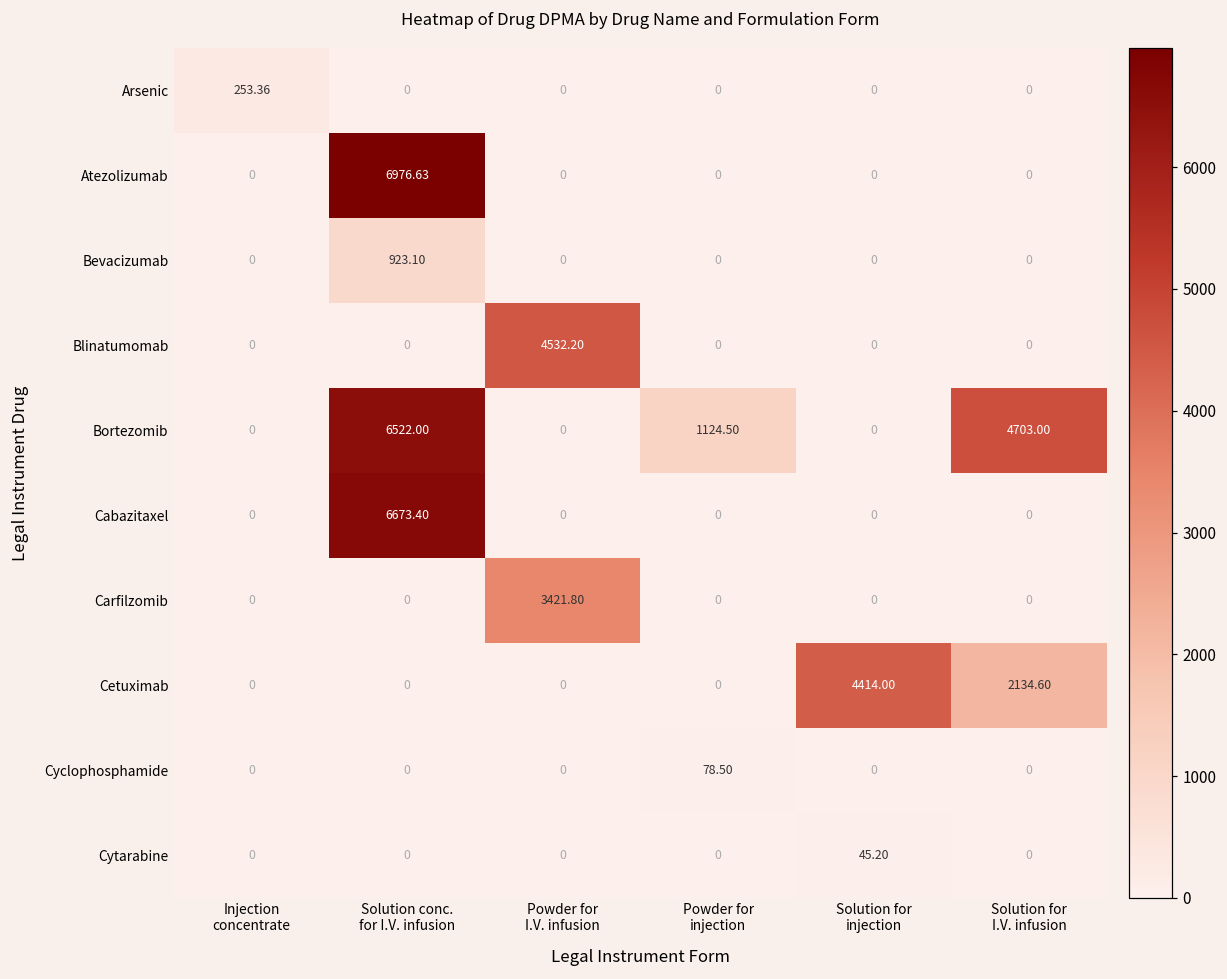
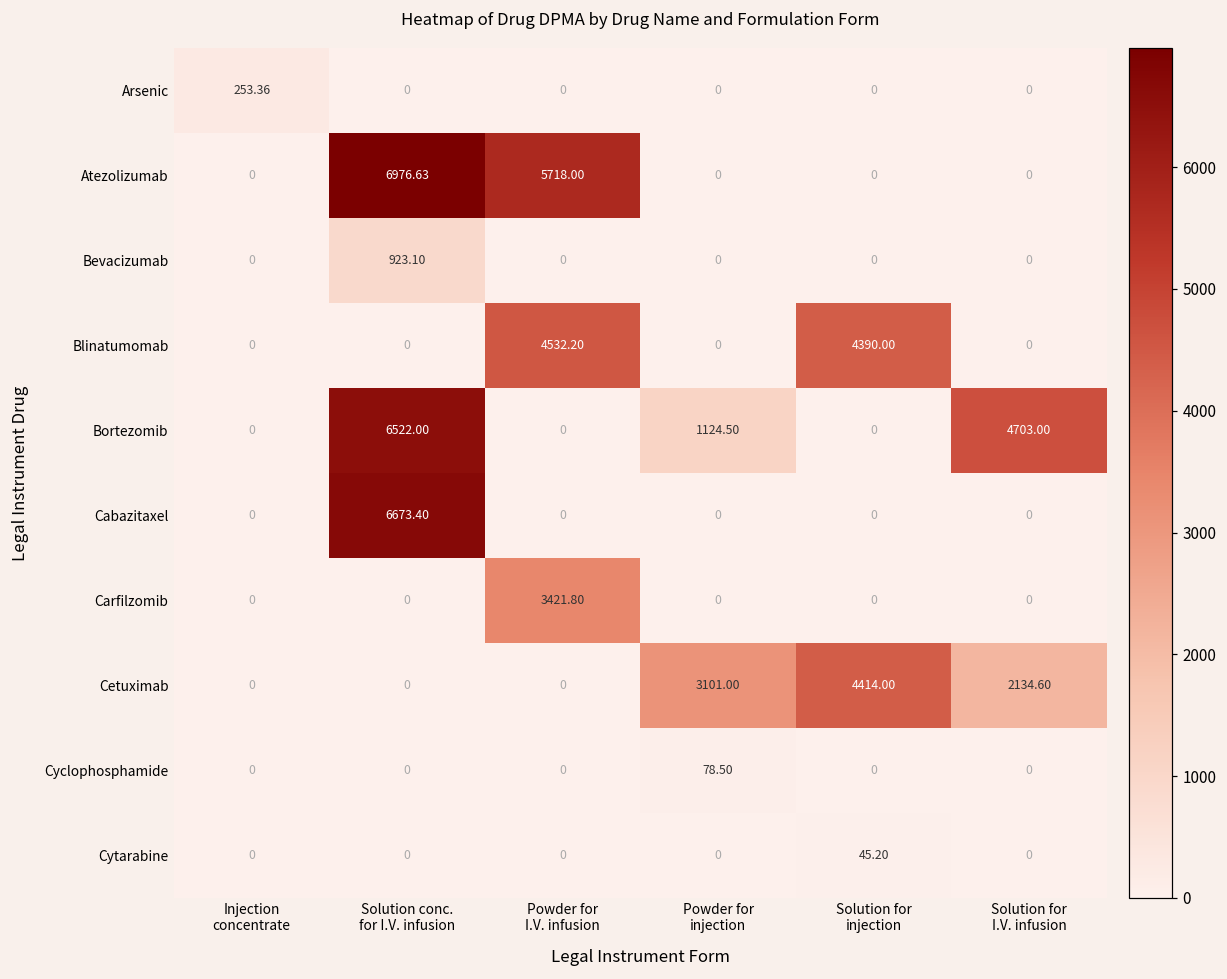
  {
    "Arsenic": {
      "Injection concentrate": 253.36,
      "Solution conc. for I.V. infusion": 0,
      "Powder for I.V. infusion": 0,
      "Powder for injection": 0,
      "Solution for injection": 0,
      "Solution for I.V. infusion": 0
    },
    "Atezolizumab": {
      "Injection concentrate": 0,
      "Solution conc. for I.V. infusion": 6976.63,
-     "Powder for I.V. infusion": 0,
+     "Powder for I.V. infusion": 5718.00,
      "Powder for injection": 0,
      "Solution for injection": 0,
      "Solution for I.V. infusion": 0
    },
    "Bevacizumab": {
      "Injection concentrate": 0,
      "Solution conc. for I.V. infusion": 923.10,
      "Powder for I.V. infusion": 0,
      "Powder for injection": 0,
      "Solution for injection": 0,
      "Solution for I.V. infusion": 0
    },
    "Blinatumomab": {
      "Injection concentrate": 0,
      "Solution conc. for I.V. infusion": 0,
      "Powder for I.V. infusion": 4532.20,
      "Powder for injection": 0,
-     "Solution for injection": 0,
+     "Solution for injection": 4390.00,
      "Solution for I.V. infusion": 0
    },
    "Bortezomib": {
      "Injection concentrate": 0,
      "Solution conc. for I.V. infusion": 6522.00,
      "Powder for I.V. infusion": 0,
      "Powder for injection": 1124.50,
      "Solution for injection": 0,
      "Solution for I.V. infusion": 4703.00
    },
    "Cabazitaxel": {
      "Injection concentrate": 0,
      "Solution conc. for I.V. infusion": 6673.40,
      "Powder for I.V. infusion": 0,
      "Powder for injection": 0,
      "Solution for injection": 0,
      "Solution for I.V. infusion": 0
    },
    "Carfilzomib": {
      "Injection concentrate": 0,
      "Solution conc. for I.V. infusion": 0,
      "Powder for I.V. infusion": 3421.80,
      "Powder for injection": 0,
      "Solution for injection": 0,
      "Solution for I.V. infusion": 0
    },
    "Cetuximab": {
      "Injection concentrate": 0,
      "Solution conc. for I.V. infusion": 0,
      "Powder for I.V. infusion": 0,
-     "Powder for injection": 0,
+     "Powder for injection": 3101.00,
      "Solution for injection": 4414.00,
      "Solution for I.V. infusion": 2134.60
    },
    "Cyclophosphamide": {
      "Injection concentrate": 0,
      "Solution conc. for I.V. infusion": 0,
      "Powder for I.V. infusion": 0,
      "Powder for injection": 78.50,
      "Solution for injection": 0,
      "Solution for I.V. infusion": 0
    },
    "Cytarabine": {
      "Injection concentrate": 0,
      "Solution conc. for I.V. infusion": 0,
      "Powder for I.V. infusion": 0,
      "Powder for injection": 0,
      "Solution for injection": 45.20,
      "Solution for I.V. infusion": 0
    }
  }
